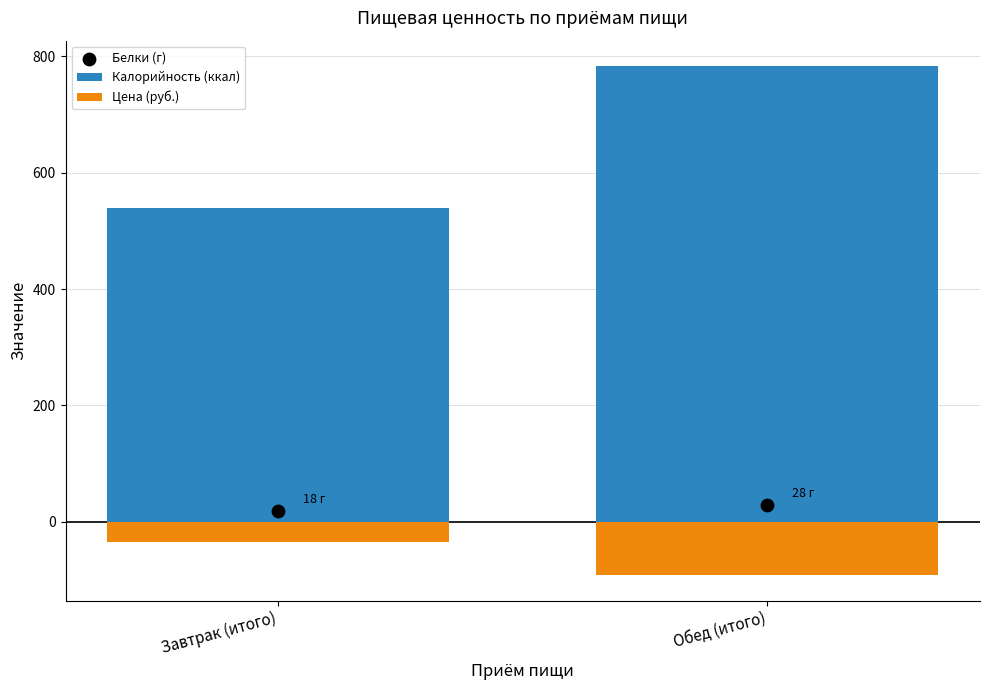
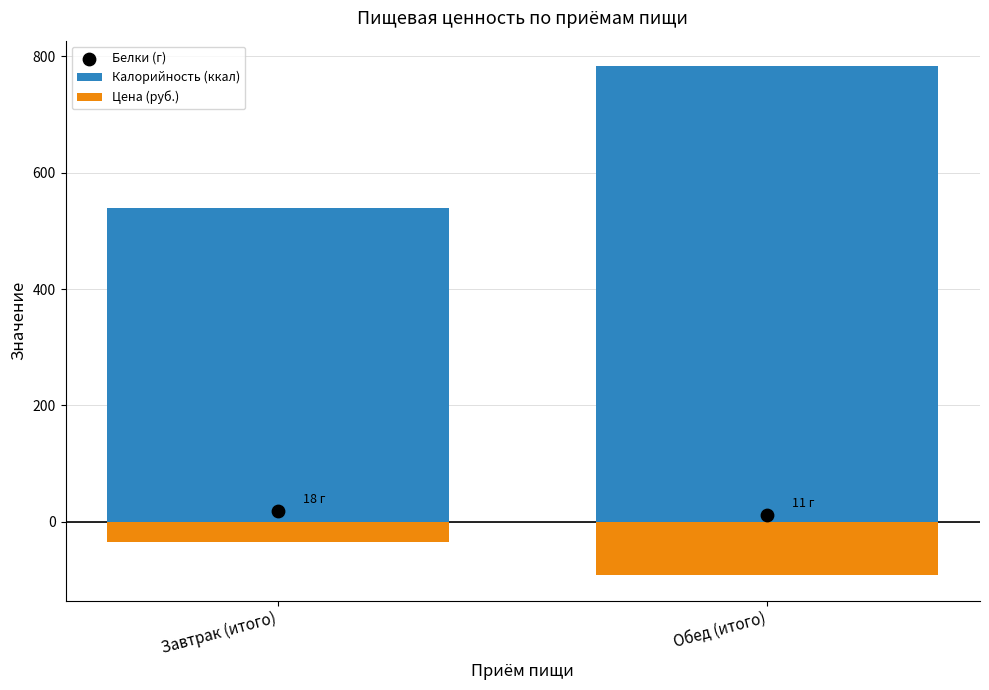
  {
    "Белки (г)": {
-     "Обед (итого)": 28
+     "Обед (итого)": 11
    },
    "Цена (руб.)": {
      "Завтрак (итого)": -30,
      "Обед (итого)": -90
    }
  }
